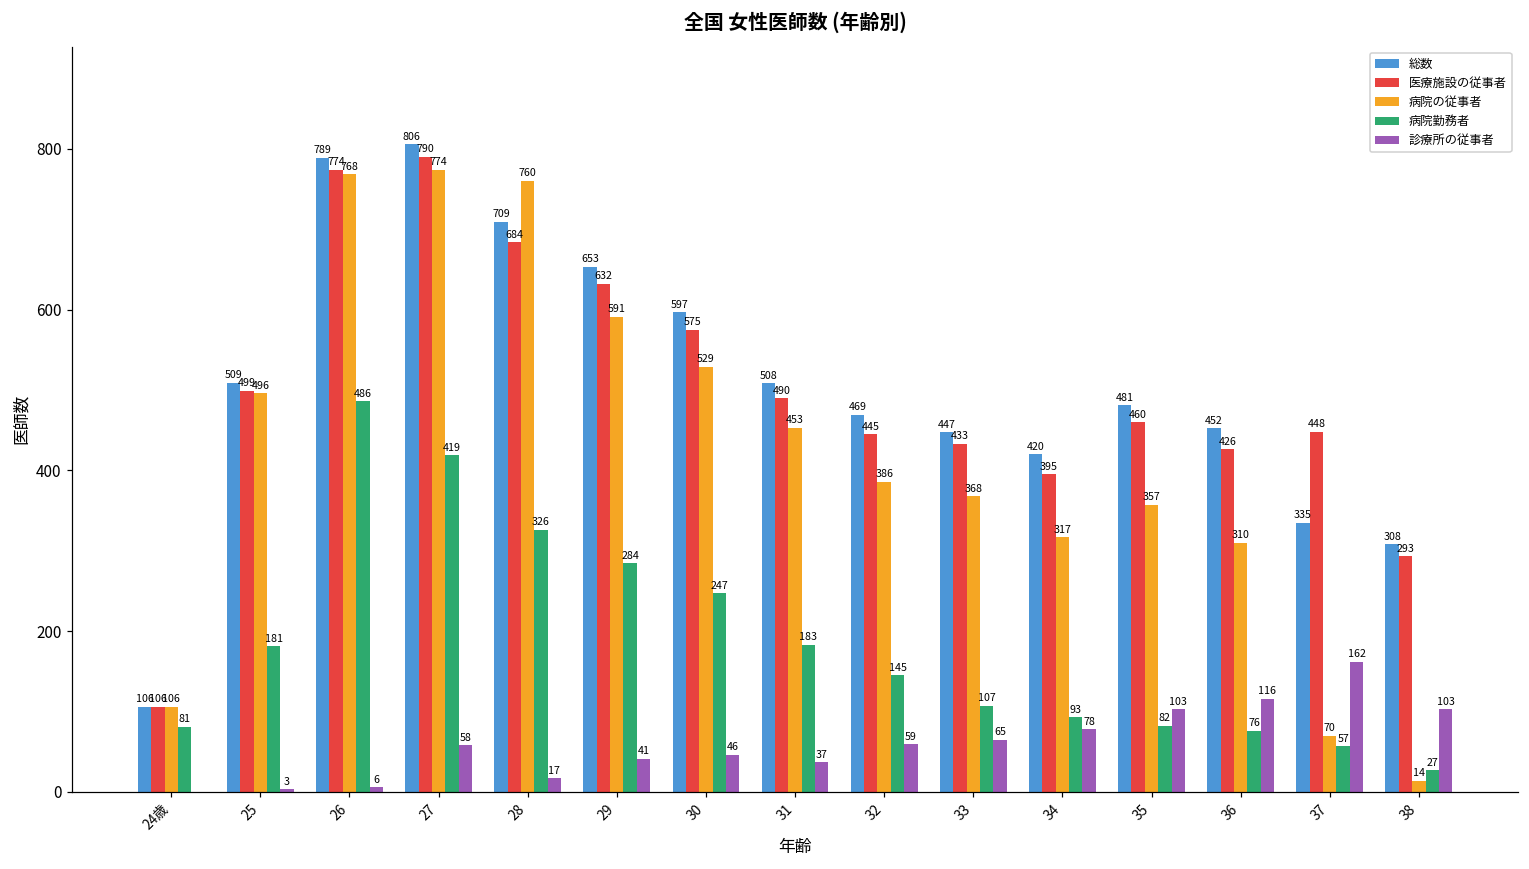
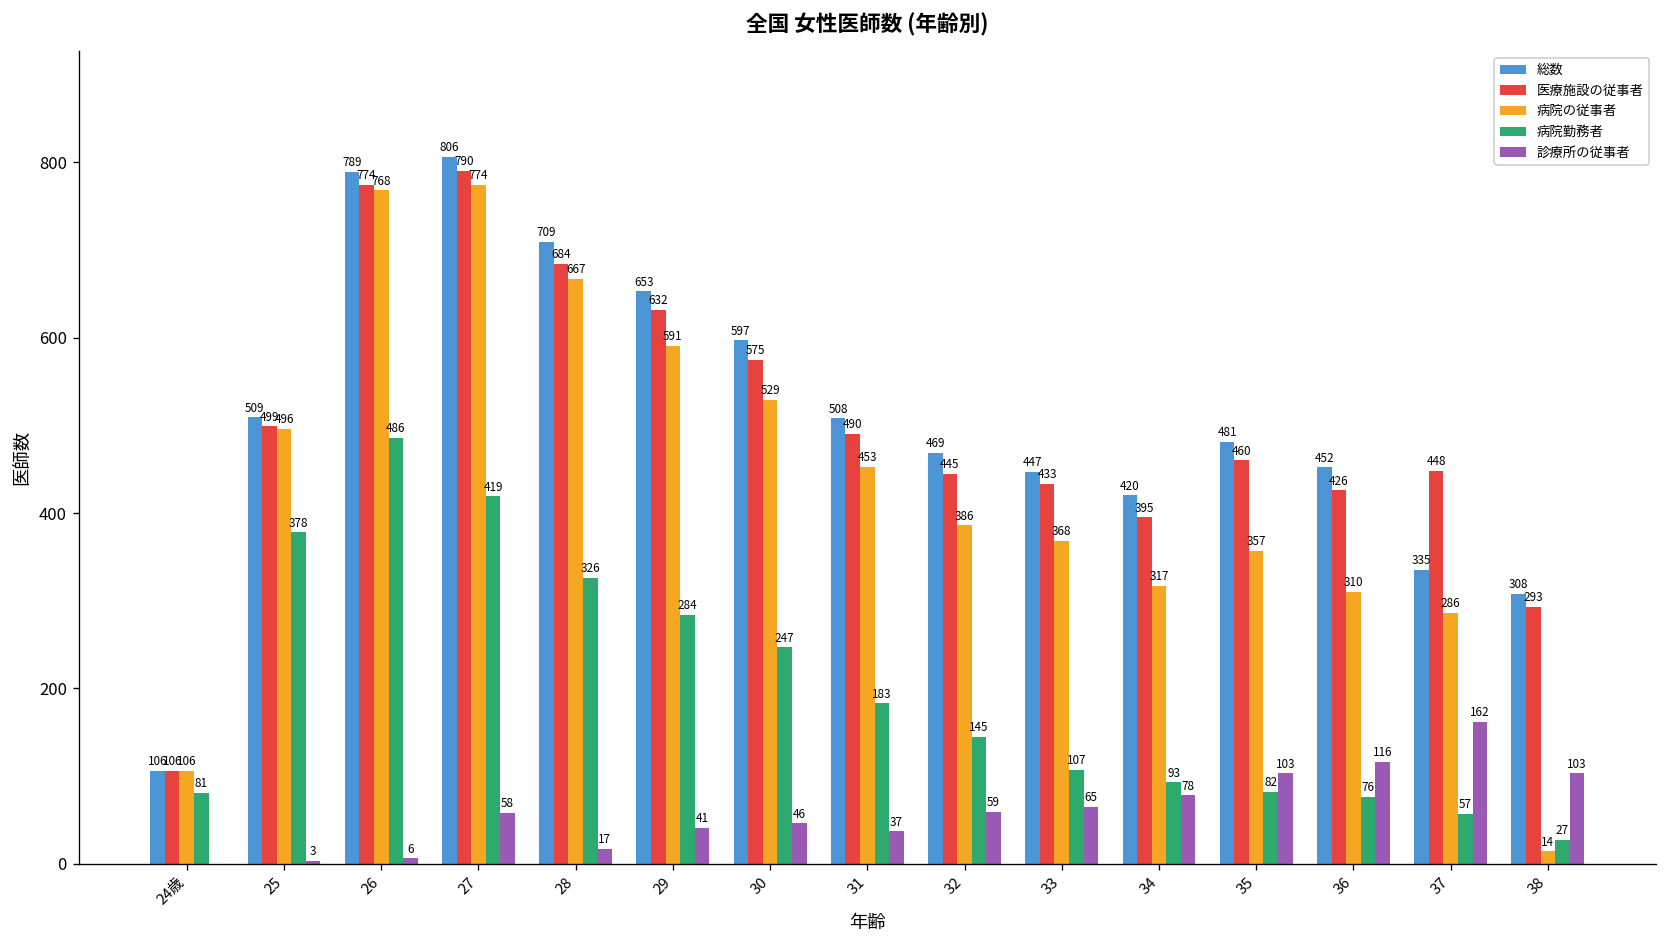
  {
    "総数": {
      "25": 509,
      "26": 789,
      "27": 806,
      "28": 709,
      "29": 653,
      "30": 597,
      "31": 508,
      "32": 469,
      "33": 447,
      "34": 420,
      "35": 481,
      "36": 452,
      "37": 335,
      "38": 308
    },
    "医療施設の従事者": {
      "26": 774,
      "27": 790,
      "28": 684,
      "29": 632,
      "30": 575,
      "31": 490,
      "32": 445,
      "33": 433,
      "34": 395,
      "35": 460,
      "36": 426,
      "37": 448,
      "38": 293
    },
    "病院の従事者": {
      "26": 768,
      "27": 774,
-     "28": 760,
+     "28": 667,
      "29": 591,
      "30": 529,
      "31": 453,
      "32": 386,
      "33": 368,
      "34": 317,
      "35": 357,
      "36": 310,
-     "37": 70,
+     "37": 286,
      "38": 14
    },
    "病院勤務者": {
      "24歳": 81,
-     "25": 181,
+     "25": 378,
      "26": 486,
      "27": 419,
      "28": 326,
      "29": 284,
      "30": 247,
      "31": 183,
      "32": 145,
      "33": 107,
      "34": 93,
      "35": 82,
      "36": 76,
      "37": 57,
      "38": 27
    },
    "診療所の従事者": {
      "25": 3,
      "26": 6,
      "27": 58,
      "28": 17,
      "29": 41,
      "30": 46,
      "31": 37,
      "32": 59,
      "33": 65,
      "34": 78,
      "35": 103,
      "36": 116,
      "37": 162,
      "38": 103
    }
  }
